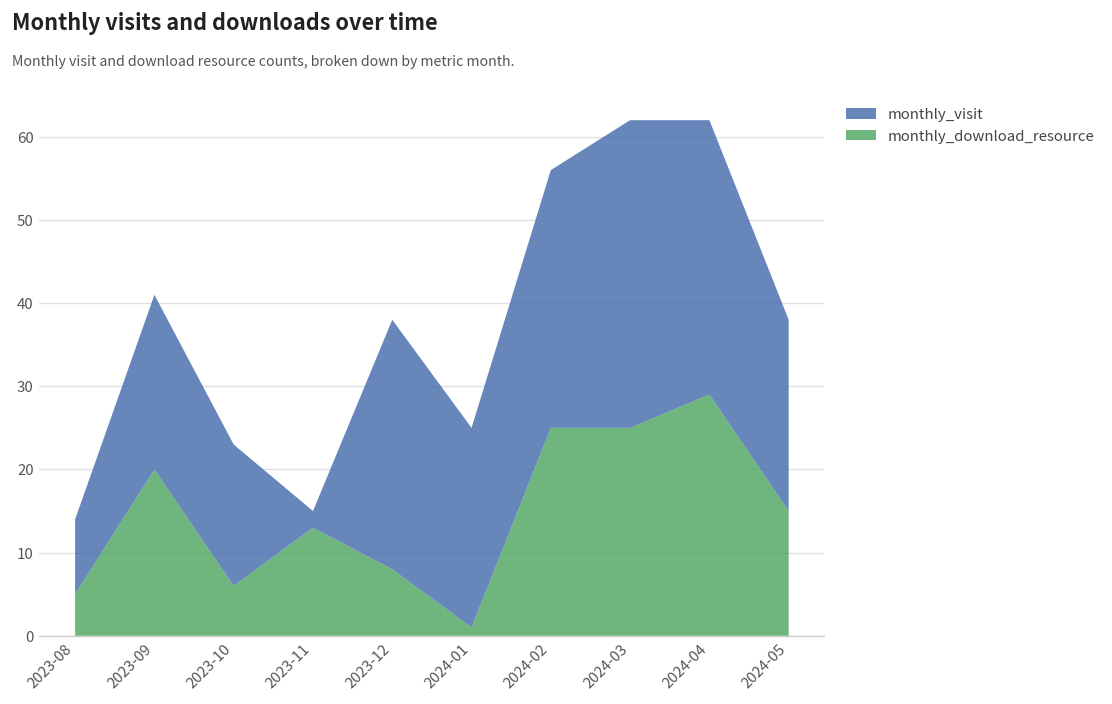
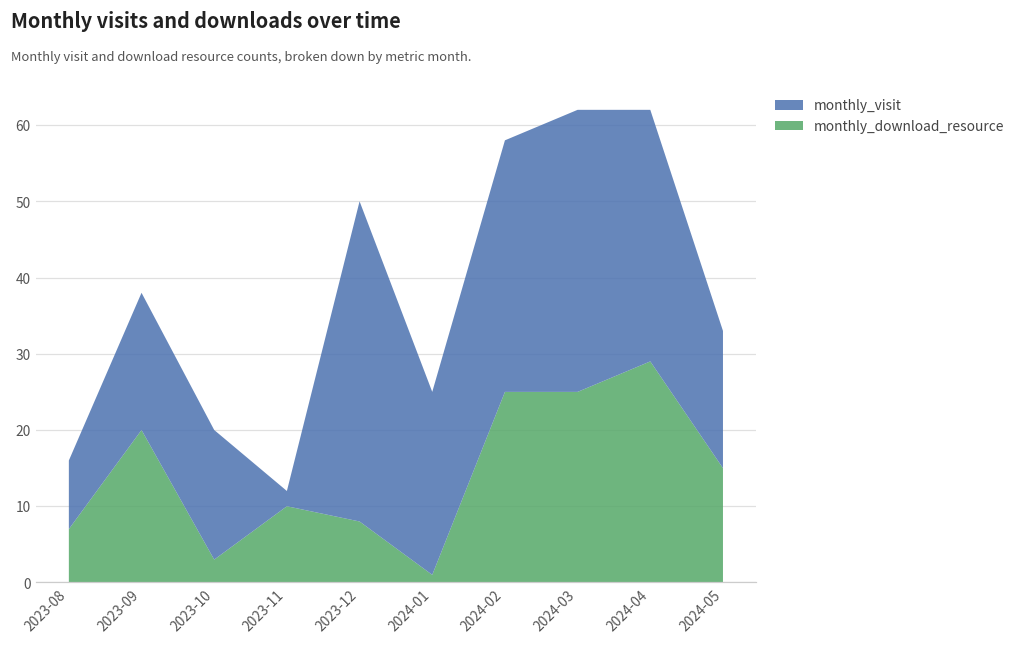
  {
    "monthly_download_resource": {
-     "2023-08": 5,
+     "2023-08": 7,
      "2023-09": 20,
-     "2023-10": 6,
-     "2023-11": 13,
+     "2023-10": 3,
+     "2023-11": 10,
      "2023-12": 8,
      "2024-01": 1,
      "2024-02": 25,
      "2024-03": 25,
      "2024-04": 29,
      "2024-05": 15
    },
    "monthly_visit": {
      "2023-08": 9,
-     "2023-09": 21,
+     "2023-09": 18,
      "2023-10": 17,
      "2023-11": 2,
-     "2023-12": 30,
+     "2023-12": 42,
      "2024-01": 24,
-     "2024-02": 31,
+     "2024-02": 33,
      "2024-03": 37,
      "2024-04": 33,
-     "2024-05": 23
+     "2024-05": 18
    }
  }
